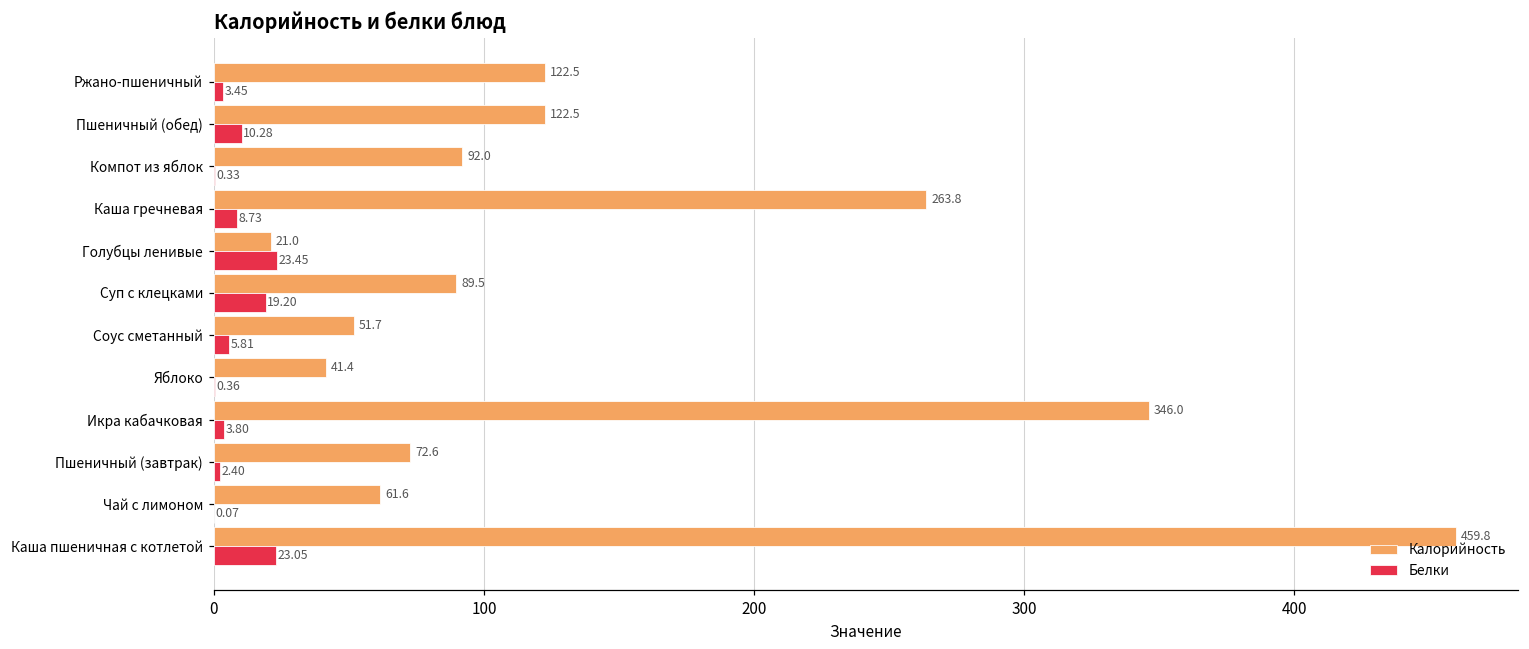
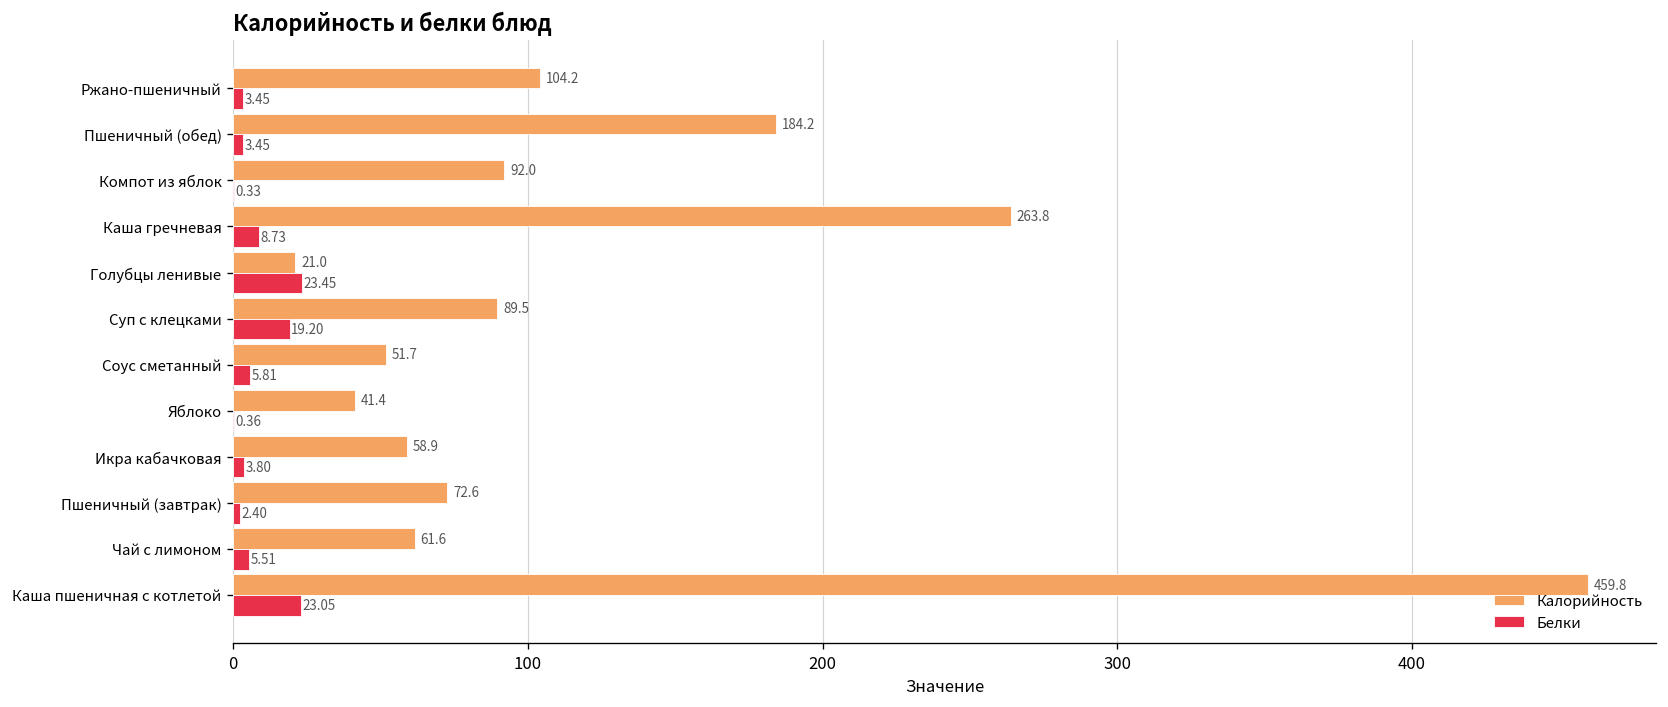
  {
    "Калорийность": {
-     "Ржано-пшеничный": 122.5,
-     "Пшеничный (обед)": 122.5,
+     "Ржано-пшеничный": 104.2,
+     "Пшеничный (обед)": 184.2,
      "Компот из яблок": 92.0,
      "Каша гречневая": 263.8,
      "Голубцы ленивые": 21.0,
      "Суп с клецками": 89.5,
      "Соус сметанный": 51.7,
      "Яблоко": 41.4,
-     "Икра кабачковая": 346.0,
+     "Икра кабачковая": 58.9,
      "Пшеничный (завтрак)": 72.6,
      "Чай с лимоном": 61.6,
      "Каша пшеничная с котлетой": 459.8
    },
    "Белки": {
      "Ржано-пшеничный": 3.45,
-     "Пшеничный (обед)": 10.28,
+     "Пшеничный (обед)": 3.45,
      "Компот из яблок": 0.33,
      "Каша гречневая": 8.73,
      "Голубцы ленивые": 23.45,
      "Суп с клецками": 19.20,
      "Соус сметанный": 5.81,
      "Яблоко": 0.36,
      "Икра кабачковая": 3.80,
      "Пшеничный (завтрак)": 2.40,
-     "Чай с лимоном": 0.07,
+     "Чай с лимоном": 5.51,
      "Каша пшеничная с котлетой": 23.05
    }
  }
